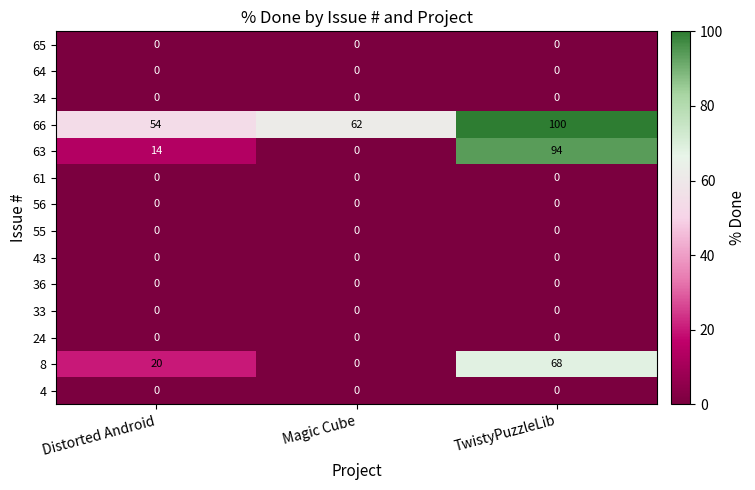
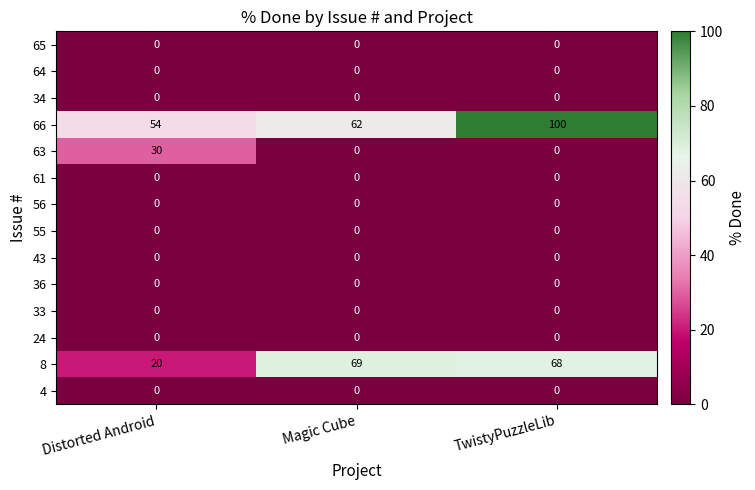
  {
    "65": {
      "Distorted Android": 0,
      "Magic Cube": 0,
      "TwistyPuzzleLib": 0
    },
    "64": {
      "Distorted Android": 0,
      "Magic Cube": 0,
      "TwistyPuzzleLib": 0
    },
    "34": {
      "Distorted Android": 0,
      "Magic Cube": 0,
      "TwistyPuzzleLib": 0
    },
    "66": {
      "Distorted Android": 54,
      "Magic Cube": 62,
      "TwistyPuzzleLib": 100
    },
    "63": {
-     "Distorted Android": 14,
+     "Distorted Android": 30,
      "Magic Cube": 0,
-     "TwistyPuzzleLib": 94
+     "TwistyPuzzleLib": 0
    },
    "61": {
      "Distorted Android": 0,
      "Magic Cube": 0,
      "TwistyPuzzleLib": 0
    },
    "56": {
      "Distorted Android": 0,
      "Magic Cube": 0,
      "TwistyPuzzleLib": 0
    },
    "55": {
      "Distorted Android": 0,
      "Magic Cube": 0,
      "TwistyPuzzleLib": 0
    },
    "43": {
      "Distorted Android": 0,
      "Magic Cube": 0,
      "TwistyPuzzleLib": 0
    },
    "36": {
      "Distorted Android": 0,
      "Magic Cube": 0,
      "TwistyPuzzleLib": 0
    },
    "33": {
      "Distorted Android": 0,
      "Magic Cube": 0,
      "TwistyPuzzleLib": 0
    },
    "24": {
      "Distorted Android": 0,
      "Magic Cube": 0,
      "TwistyPuzzleLib": 0
    },
    "8": {
      "Distorted Android": 20,
-     "Magic Cube": 0,
+     "Magic Cube": 69,
      "TwistyPuzzleLib": 68
    },
    "4": {
      "Distorted Android": 0,
      "Magic Cube": 0,
      "TwistyPuzzleLib": 0
    }
  }
